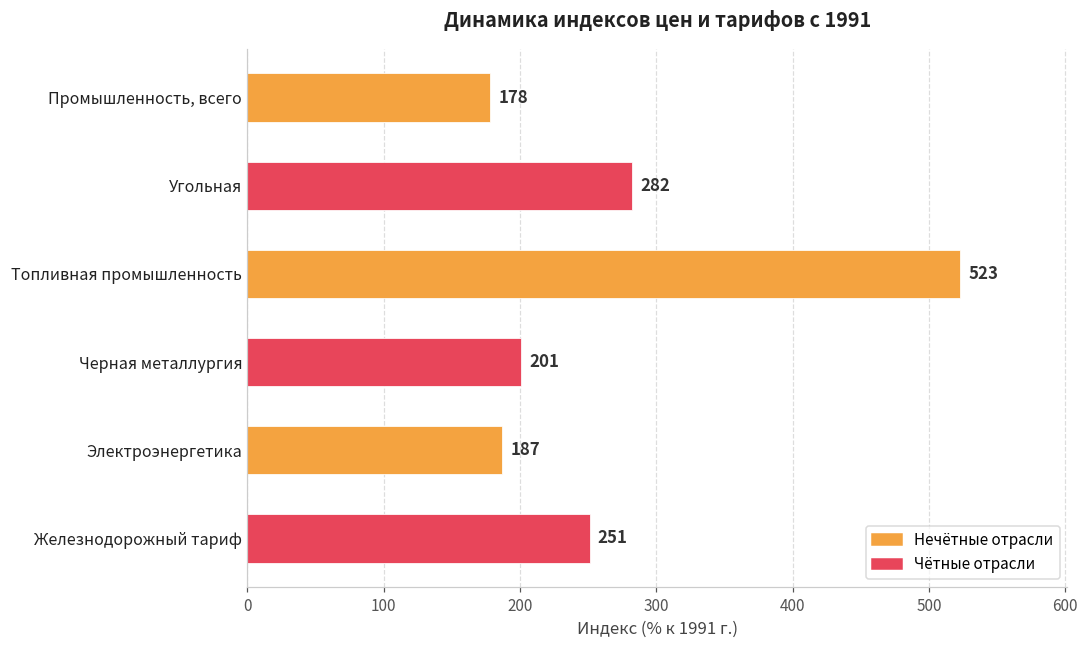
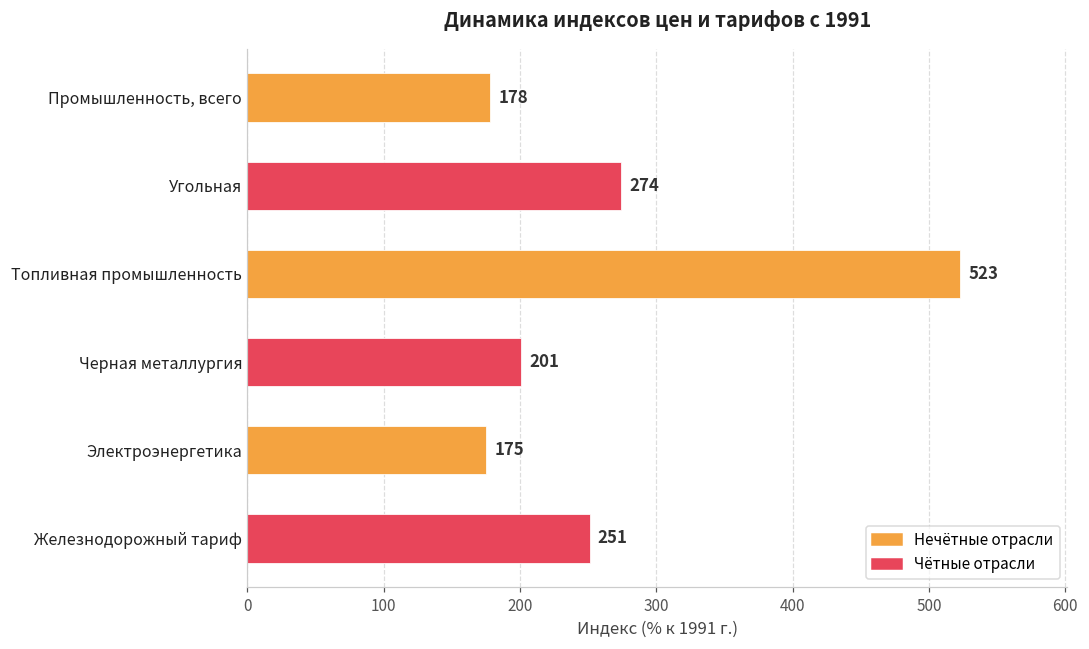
  {
    "Промышленность, всего": 178,
-   "Угольная": 282,
+   "Угольная": 274,
    "Топливная промышленность": 523,
    "Черная металлургия": 201,
-   "Электроэнергетика": 187,
+   "Электроэнергетика": 175,
    "Железнодорожный тариф": 251
  }
